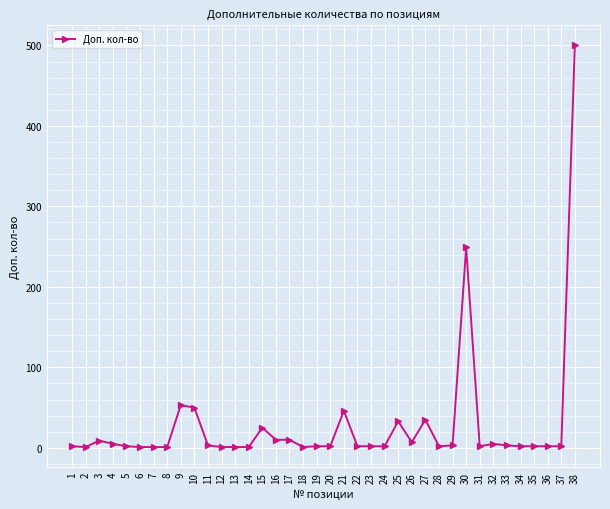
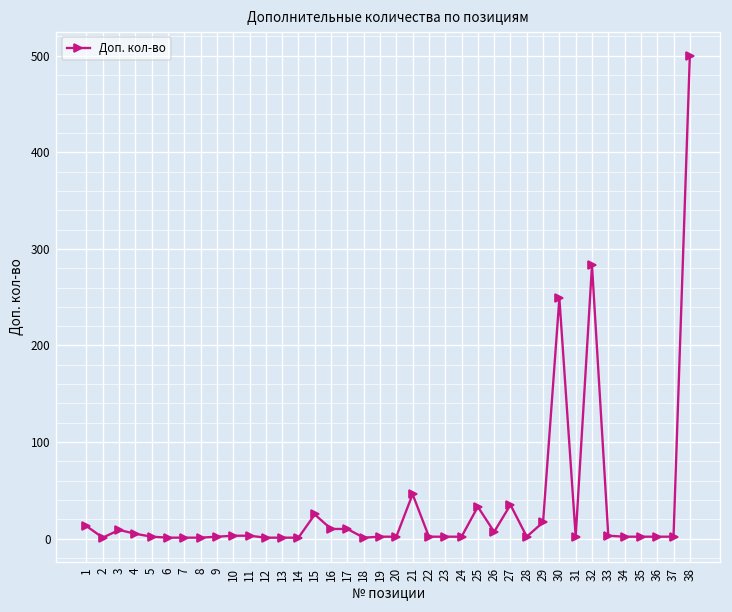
  {
-   "1": 0,
+   "1": 10,
    "2": 0,
    "3": 10,
    "4": 10,
    "5": 0,
    "6": 0,
    "7": 0,
    "8": 0,
-   "9": 50,
-   "10": 50,
+   "9": 0,
+   "10": 0,
    "11": 0,
    "12": 0,
    "13": 0,
    "14": 0,
    "15": 30,
    "16": 10,
    "17": 10,
    "18": 0,
    "19": 0,
    "20": 0,
    "21": 50,
    "22": 0,
    "23": 0,
    "24": 0,
    "25": 30,
    "26": 10,
    "27": 40,
    "28": 0,
-   "29": 0,
+   "29": 20,
    "30": 250,
    "31": 0,
-   "32": 10,
+   "32": 280,
    "33": 0,
    "34": 0,
    "35": 0,
    "36": 0,
    "37": 0,
    "38": 500
  }
